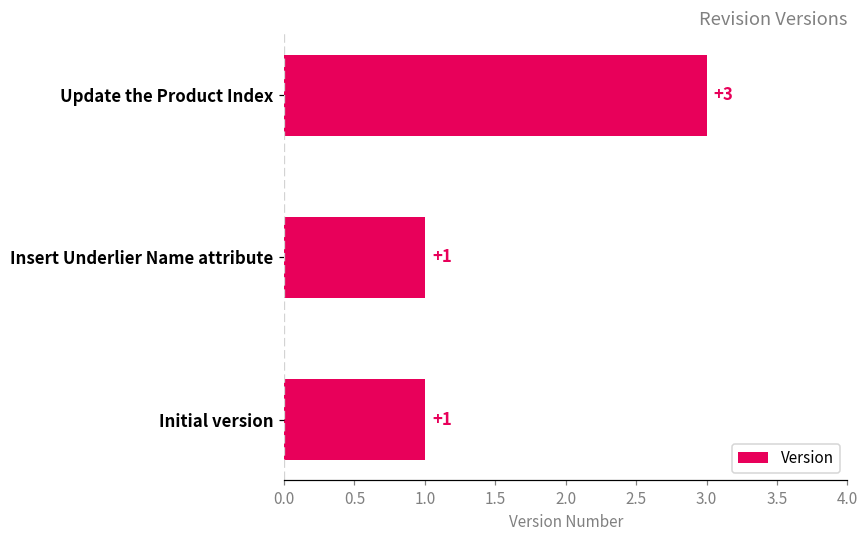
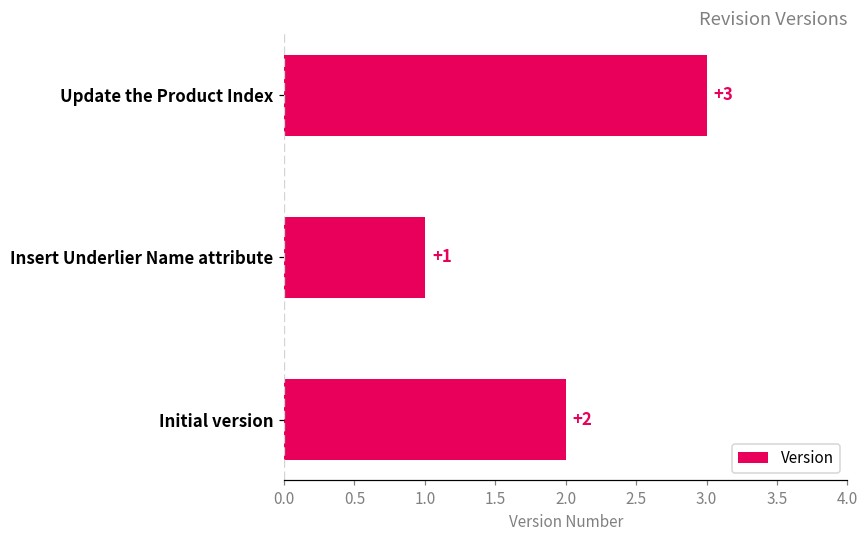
  {
    "Update the Product Index": "+3",
    "Insert Underlier Name attribute": "+1",
-   "Initial version": "+1"
+   "Initial version": "+2"
  }
